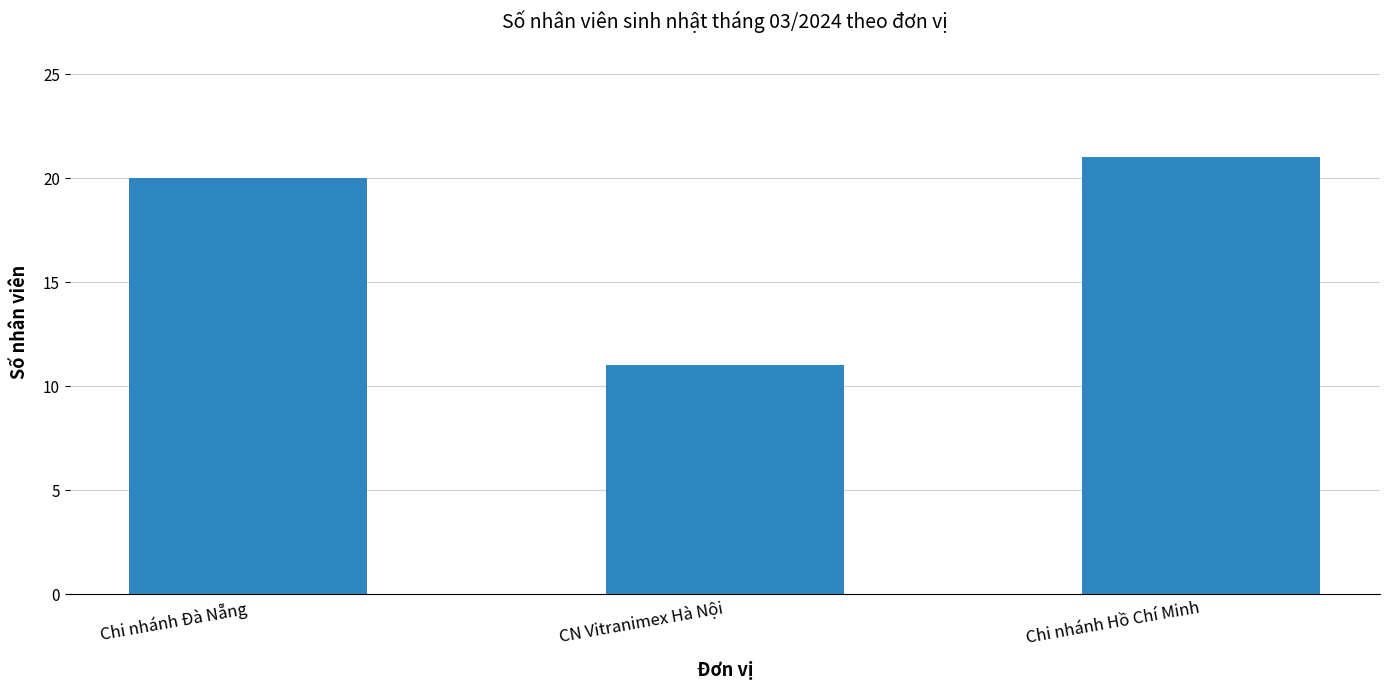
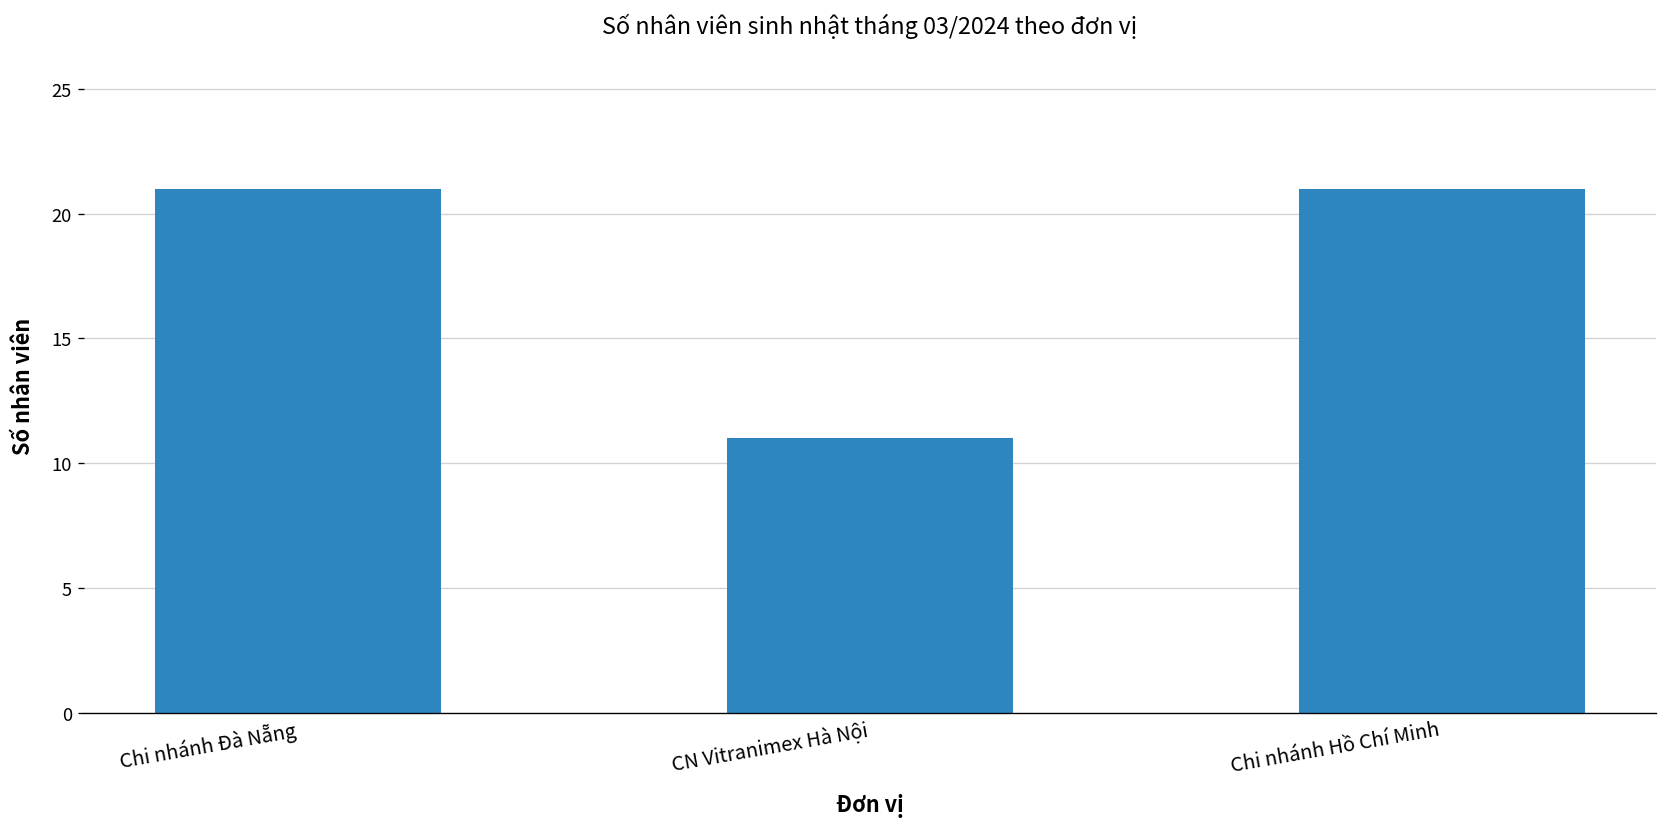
  {
-   "Chi nhánh Đà Nẵng": 20,
+   "Chi nhánh Đà Nẵng": 21,
    "CN Vitranimex Hà Nội": 11,
    "Chi nhánh Hồ Chí Minh": 21
  }
